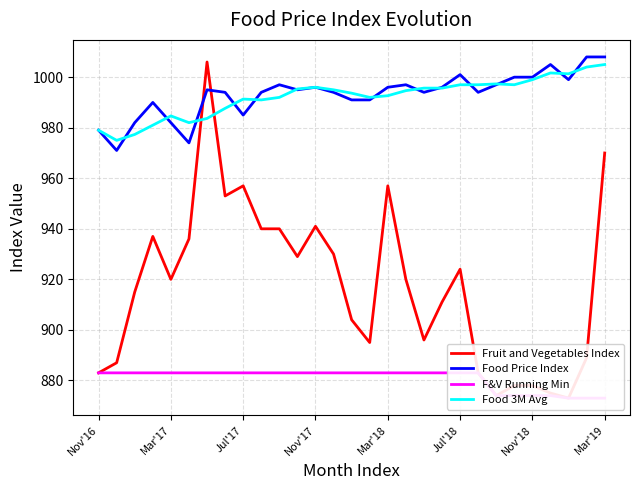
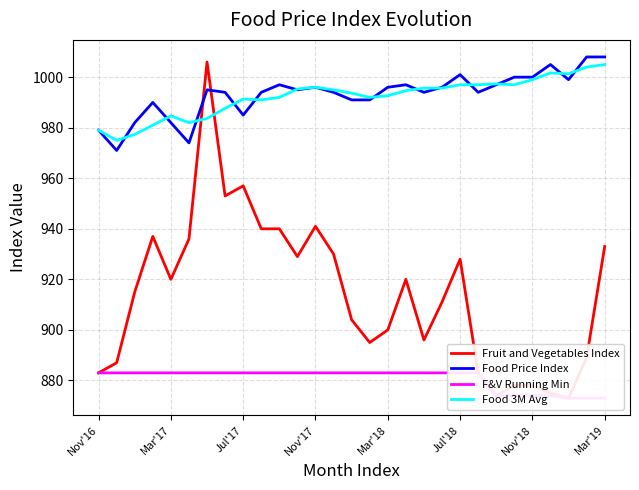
  {
    "Fruit and Vegetables Index": {
      "Mar'17": 920,
      "Jul'17": 957,
      "Nov'17": 941,
-     "Mar'18": 957,
-     "Jul'18": 924,
-     "Mar'19": 970
+     "Mar'18": 900,
+     "Jul'18": 928,
+     "Mar'19": 933
    },
    "Food Price Index": {
      "Mar'17": 982,
      "Jul'17": 985,
      "Mar'18": 996,
      "Jul'18": 1001,
      "Mar'19": 1008
    },
    "F&V Running Min": {
      "Mar'17": 883,
      "Jul'17": 883,
      "Nov'17": 883,
      "Mar'18": 883
    },
    "Food 3M Avg": {
      "Mar'17": 985,
      "Jul'17": 991,
      "Mar'18": 993,
      "Jul'18": 997,
      "Mar'19": 1005
    }
  }
